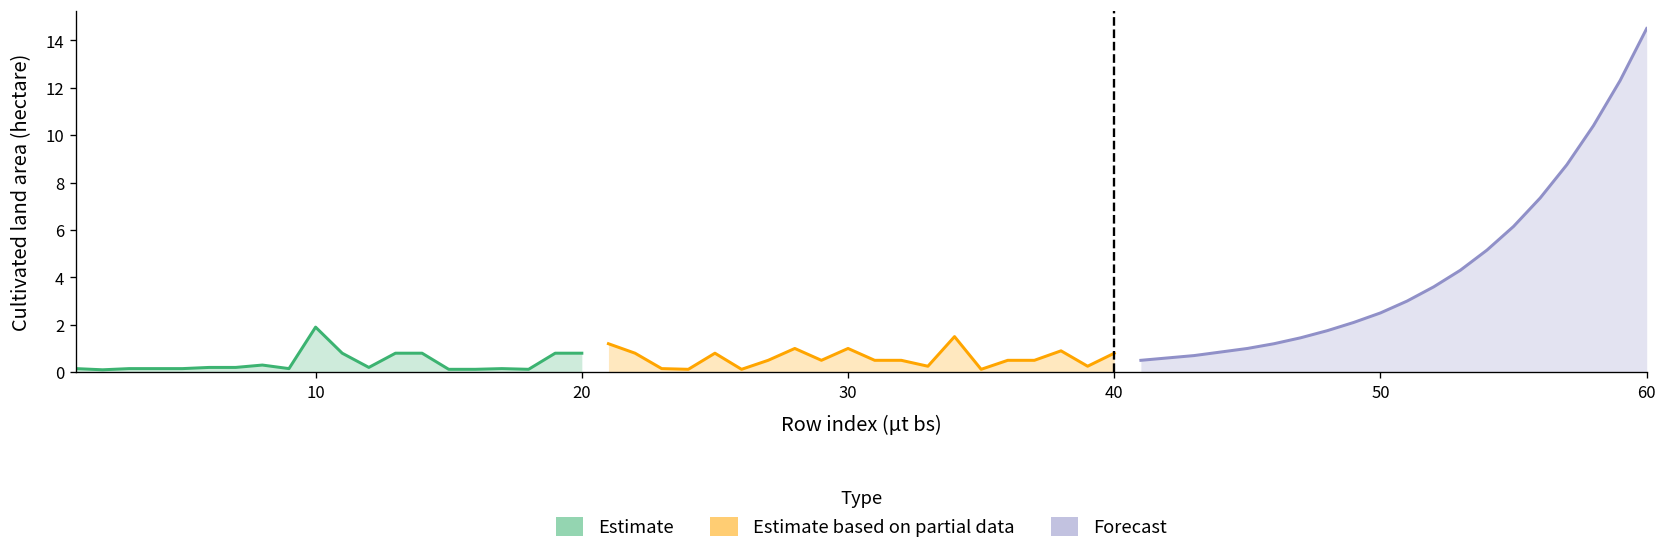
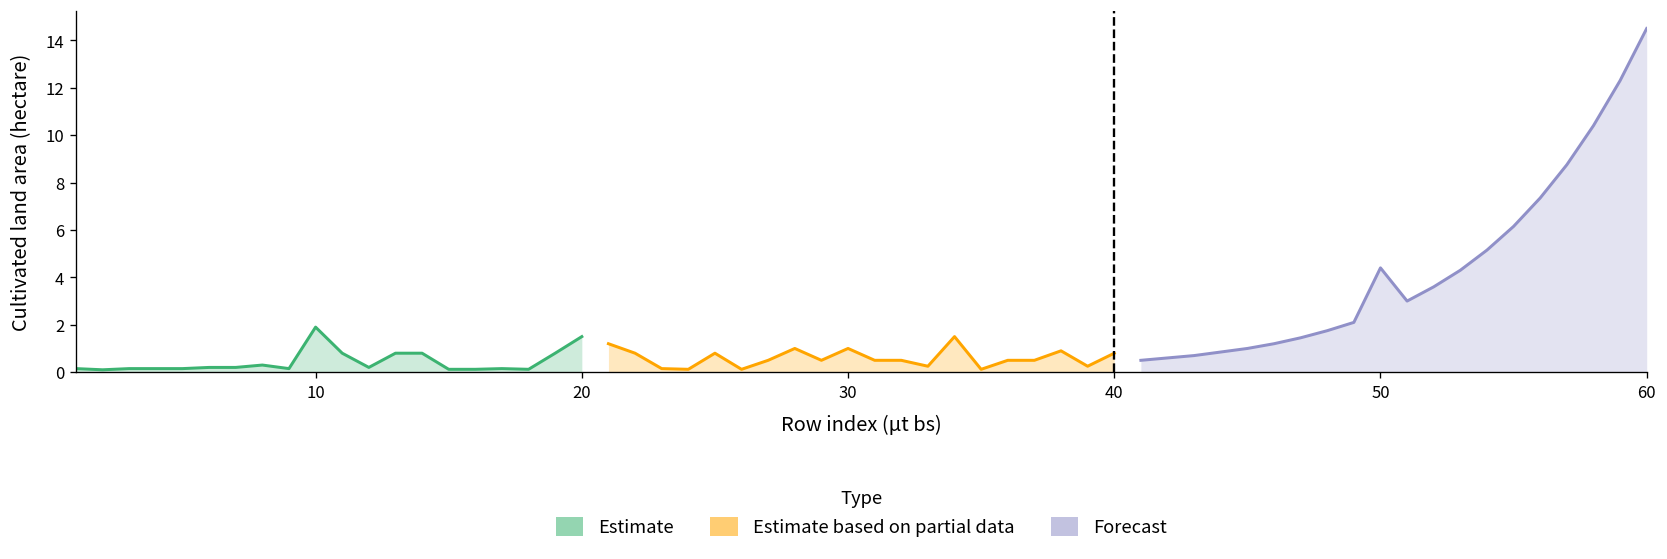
  {
    "Estimate": {
      "10": 1.9,
-     "20": 0.8
+     "20": 1.5
    },
    "Estimate based on partial data": {
      "30": 1.0,
      "40": 0.8
    },
    "Forecast": {
-     "50": 2.5,
+     "50": 4.4,
      "60": 14.5
    }
  }
